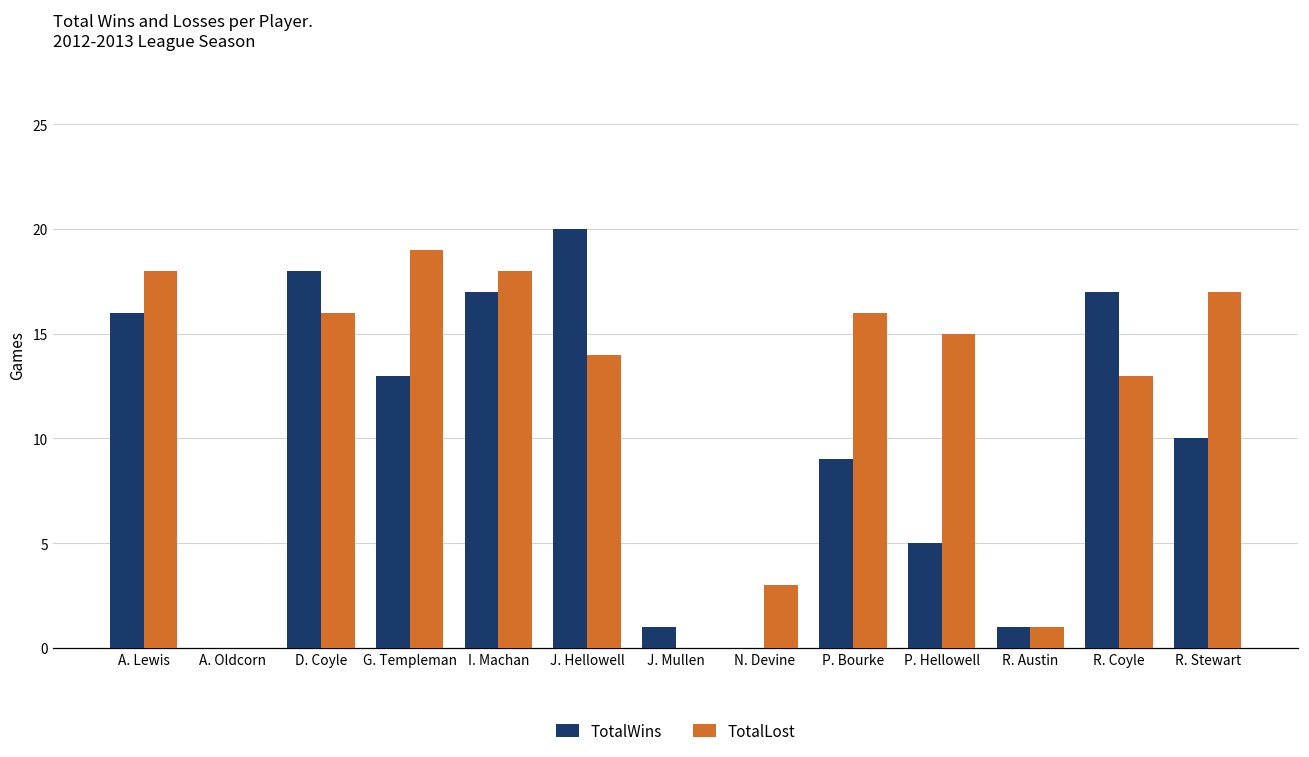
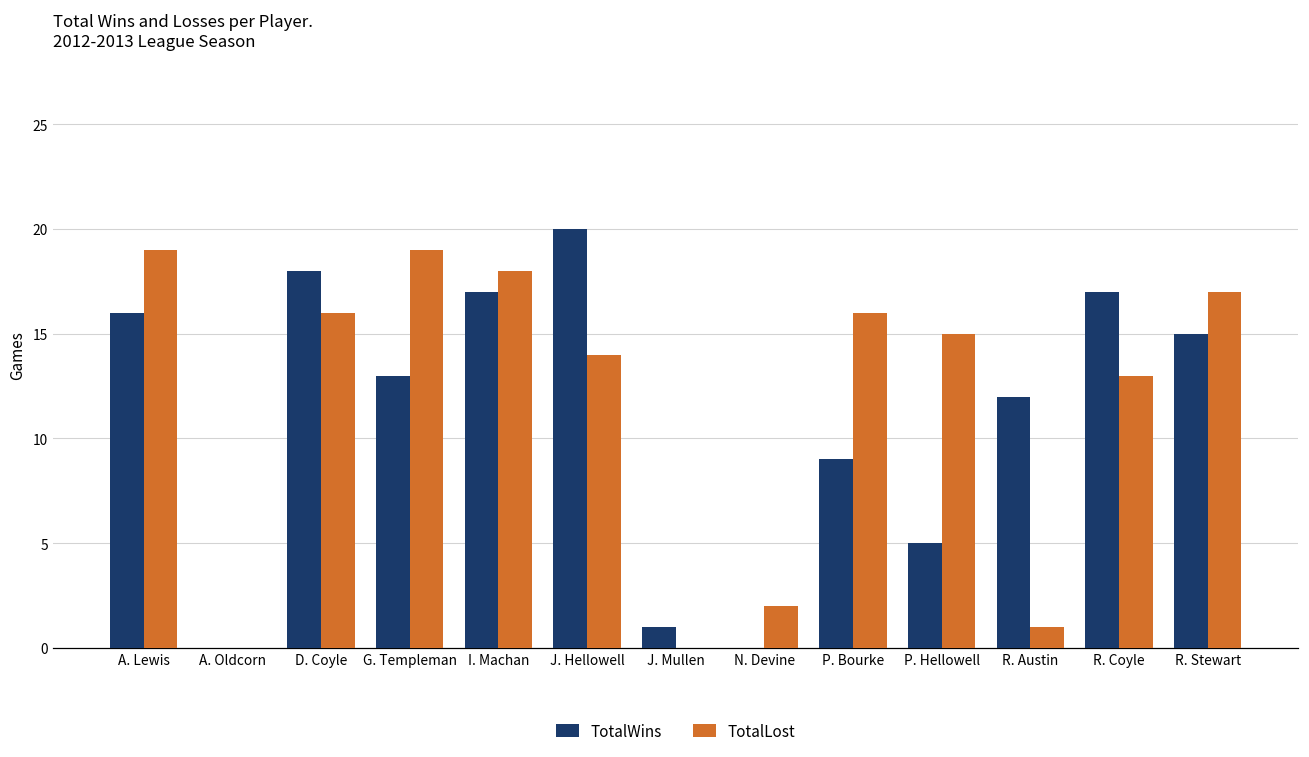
  {
    "TotalWins": {
      "A. Lewis": 16,
      "A. Oldcorn": 0,
      "D. Coyle": 18,
      "G. Templeman": 13,
      "I. Machan": 17,
      "J. Hellowell": 20,
      "J. Mullen": 1,
      "N. Devine": 0,
      "P. Bourke": 9,
      "P. Hellowell": 5,
-     "R. Austin": 1,
+     "R. Austin": 12,
      "R. Coyle": 17,
-     "R. Stewart": 10
+     "R. Stewart": 15
    },
    "TotalLost": {
-     "A. Lewis": 18,
+     "A. Lewis": 19,
      "A. Oldcorn": 0,
      "D. Coyle": 16,
      "G. Templeman": 19,
      "I. Machan": 18,
      "J. Hellowell": 14,
      "J. Mullen": 0,
-     "N. Devine": 3,
+     "N. Devine": 2,
      "P. Bourke": 16,
      "P. Hellowell": 15,
      "R. Austin": 1,
      "R. Coyle": 13,
      "R. Stewart": 17
    }
  }
